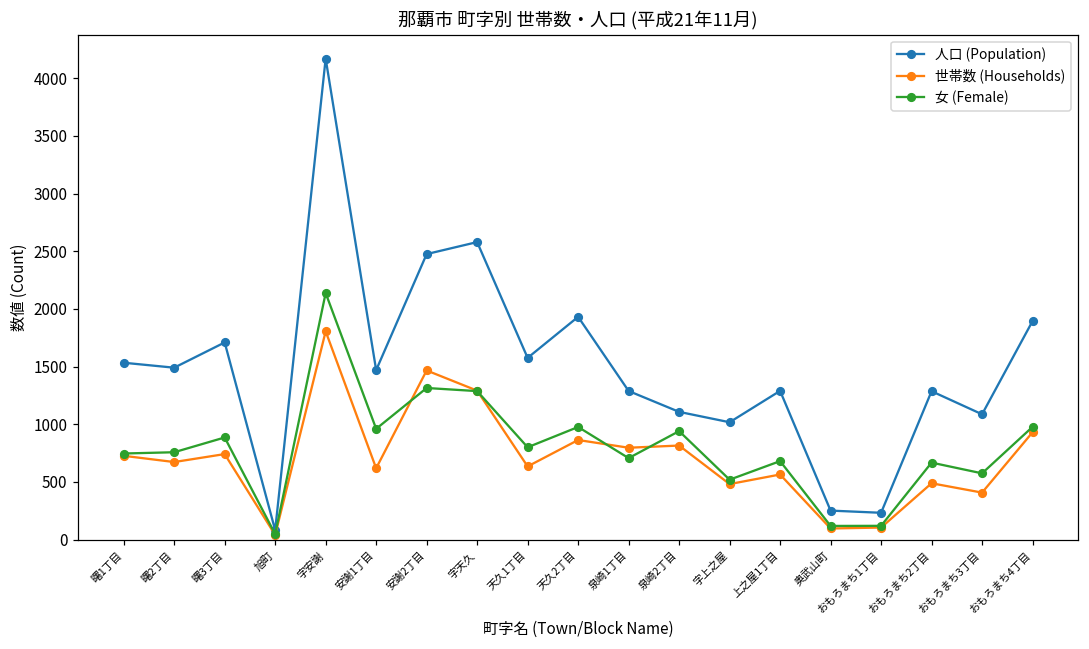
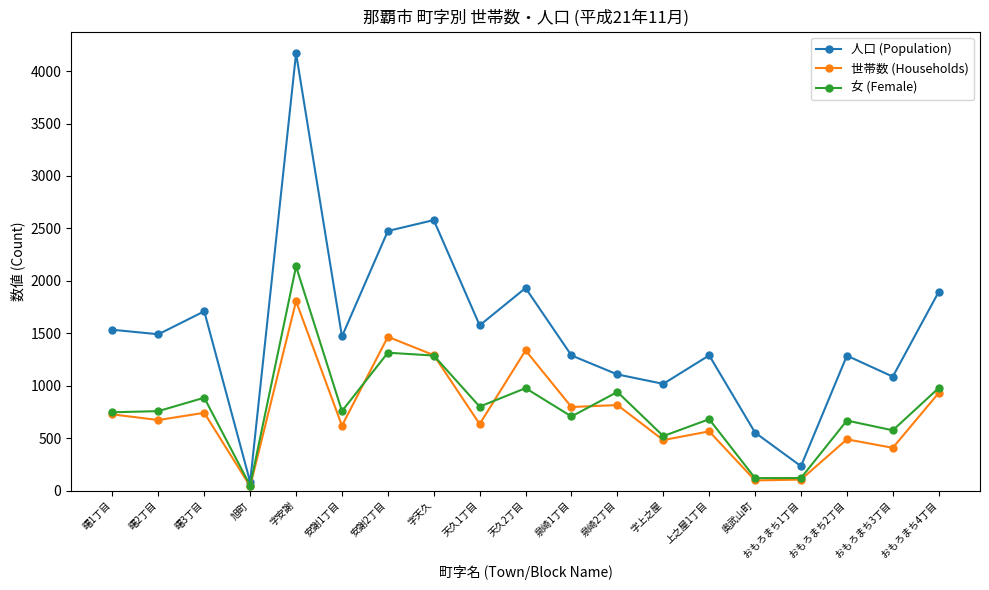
  {
    "人口 (Population)": {
      "曙1丁目": 1530,
      "曙2丁目": 1490,
      "曙3丁目": 1710,
      "旭町": 80,
      "字安謝": 4170,
      "安謝1丁目": 1470,
      "安謝2丁目": 2480,
      "字天久": 2580,
      "天久1丁目": 1580,
      "天久2丁目": 1930,
      "泉崎1丁目": 1290,
      "泉崎2丁目": 1110,
      "字上之屋": 1020,
      "上之屋1丁目": 1290,
-     "奥武山町": 250,
+     "奥武山町": 550,
      "おもろまち1丁目": 230,
      "おもろまち2丁目": 1290,
      "おもろまち3丁目": 1090,
      "おもろまち4丁目": 1890
    },
    "世帯数 (Households)": {
      "曙2丁目": 670,
      "曙3丁目": 740,
      "字安謝": 1810,
      "安謝1丁目": 620,
      "安謝2丁目": 1470,
      "天久1丁目": 630,
-     "天久2丁目": 860,
+     "天久2丁目": 1340,
      "泉崎1丁目": 800,
      "泉崎2丁目": 820,
      "字上之屋": 480,
      "上之屋1丁目": 560,
      "おもろまち2丁目": 490,
      "おもろまち3丁目": 410,
      "おもろまち4丁目": 930
    },
    "女 (Female)": {
      "曙2丁目": 760,
      "曙3丁目": 890,
      "字安謝": 2140,
-     "安謝1丁目": 960,
+     "安謝1丁目": 760,
      "安謝2丁目": 1310,
      "天久1丁目": 800,
      "天久2丁目": 980,
      "泉崎1丁目": 710,
      "泉崎2丁目": 940,
      "字上之屋": 520,
      "上之屋1丁目": 680,
      "おもろまち2丁目": 670,
      "おもろまち3丁目": 570,
      "おもろまち4丁目": 980
    }
  }
